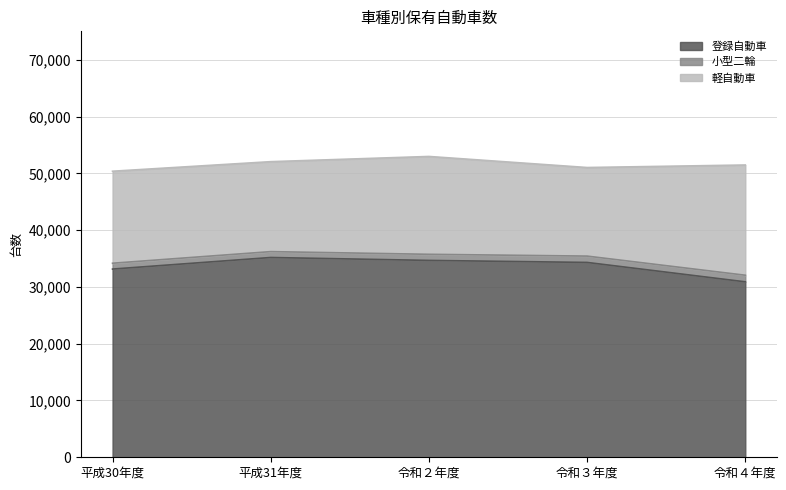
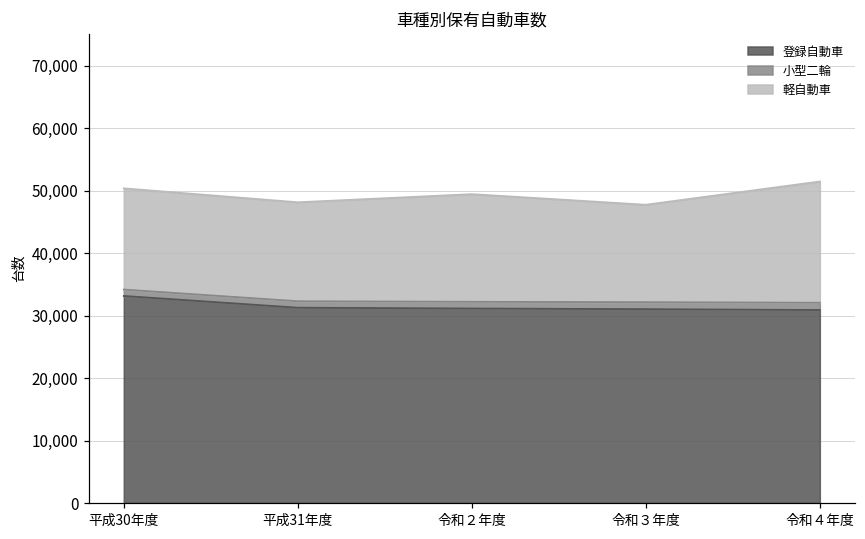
  {
    "登録自動車": {
      "平成30年度": "33,000",
-     "平成31年度": "35,000",
-     "令和２年度": "35,000",
-     "令和３年度": "34,000",
+     "平成31年度": "31,000",
+     "令和２年度": "31,000",
+     "令和３年度": "31,000",
      "令和４年度": "31,000"
    },
    "小型二輪": {
      "平成30年度": "1,000",
      "平成31年度": "1,000",
      "令和２年度": "1,000",
      "令和３年度": "1,000",
      "令和４年度": "1,000"
    },
    "軽自動車": {
      "平成30年度": "16,000",
      "平成31年度": "16,000",
      "令和２年度": "17,000",
      "令和３年度": "16,000",
      "令和４年度": "19,000"
    }
  }
